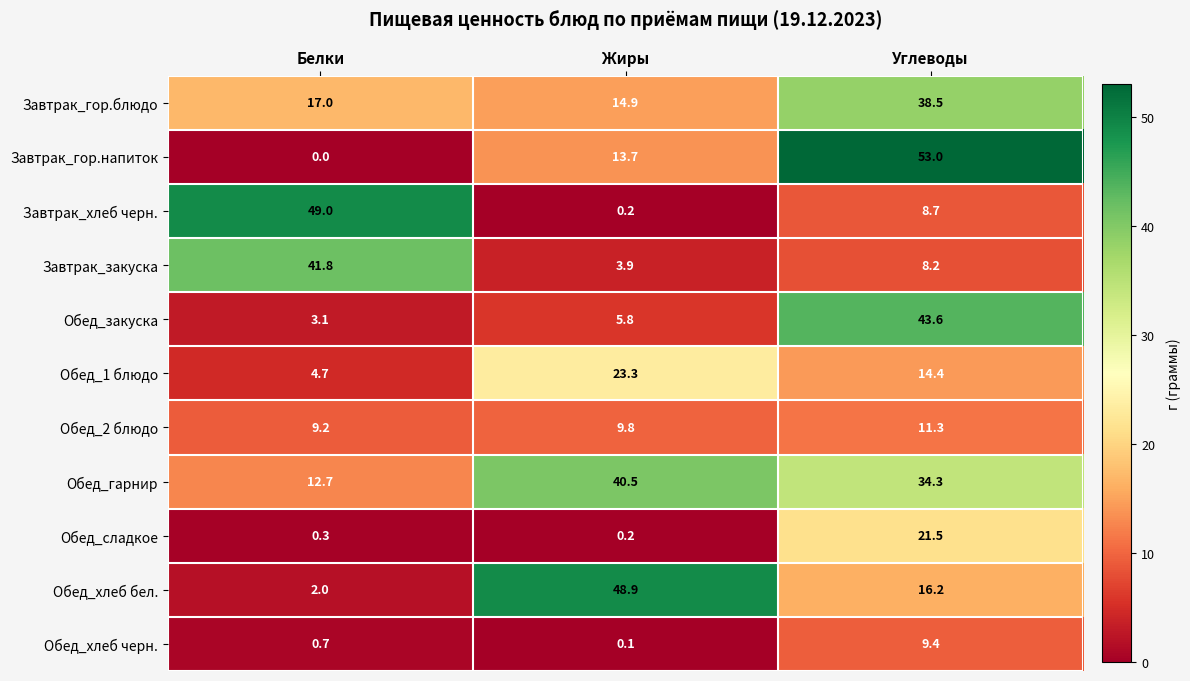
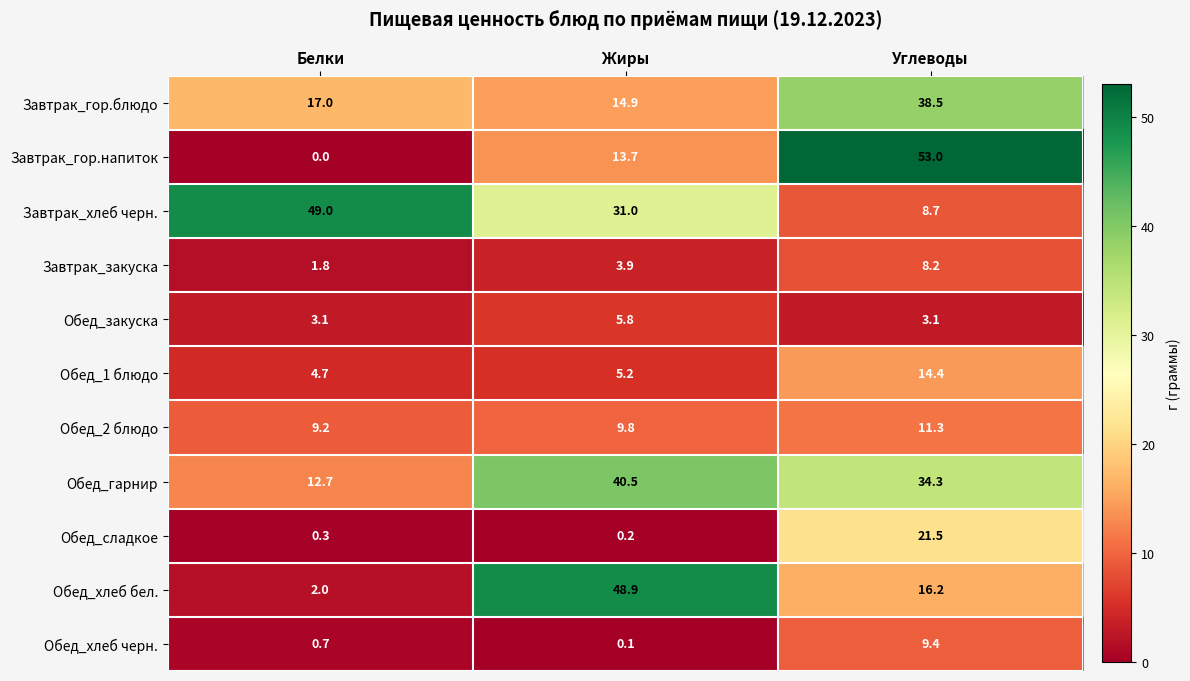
  {
    "Завтрак_гор.блюдо": {
      "Белки": 17.0,
      "Жиры": 14.9,
      "Углеводы": 38.5
    },
    "Завтрак_гор.напиток": {
      "Белки": 0.0,
      "Жиры": 13.7,
      "Углеводы": 53.0
    },
    "Завтрак_хлеб черн.": {
      "Белки": 49.0,
-     "Жиры": 0.2,
+     "Жиры": 31.0,
      "Углеводы": 8.7
    },
    "Завтрак_закуска": {
-     "Белки": 41.8,
+     "Белки": 1.8,
      "Жиры": 3.9,
      "Углеводы": 8.2
    },
    "Обед_закуска": {
      "Белки": 3.1,
      "Жиры": 5.8,
-     "Углеводы": 43.6
+     "Углеводы": 3.1
    },
    "Обед_1 блюдо": {
      "Белки": 4.7,
-     "Жиры": 23.3,
+     "Жиры": 5.2,
      "Углеводы": 14.4
    },
    "Обед_2 блюдо": {
      "Белки": 9.2,
      "Жиры": 9.8,
      "Углеводы": 11.3
    },
    "Обед_гарнир": {
      "Белки": 12.7,
      "Жиры": 40.5,
      "Углеводы": 34.3
    },
    "Обед_сладкое": {
      "Белки": 0.3,
      "Жиры": 0.2,
      "Углеводы": 21.5
    },
    "Обед_хлеб бел.": {
      "Белки": 2.0,
      "Жиры": 48.9,
      "Углеводы": 16.2
    },
    "Обед_хлеб черн.": {
      "Белки": 0.7,
      "Жиры": 0.1,
      "Углеводы": 9.4
    }
  }
